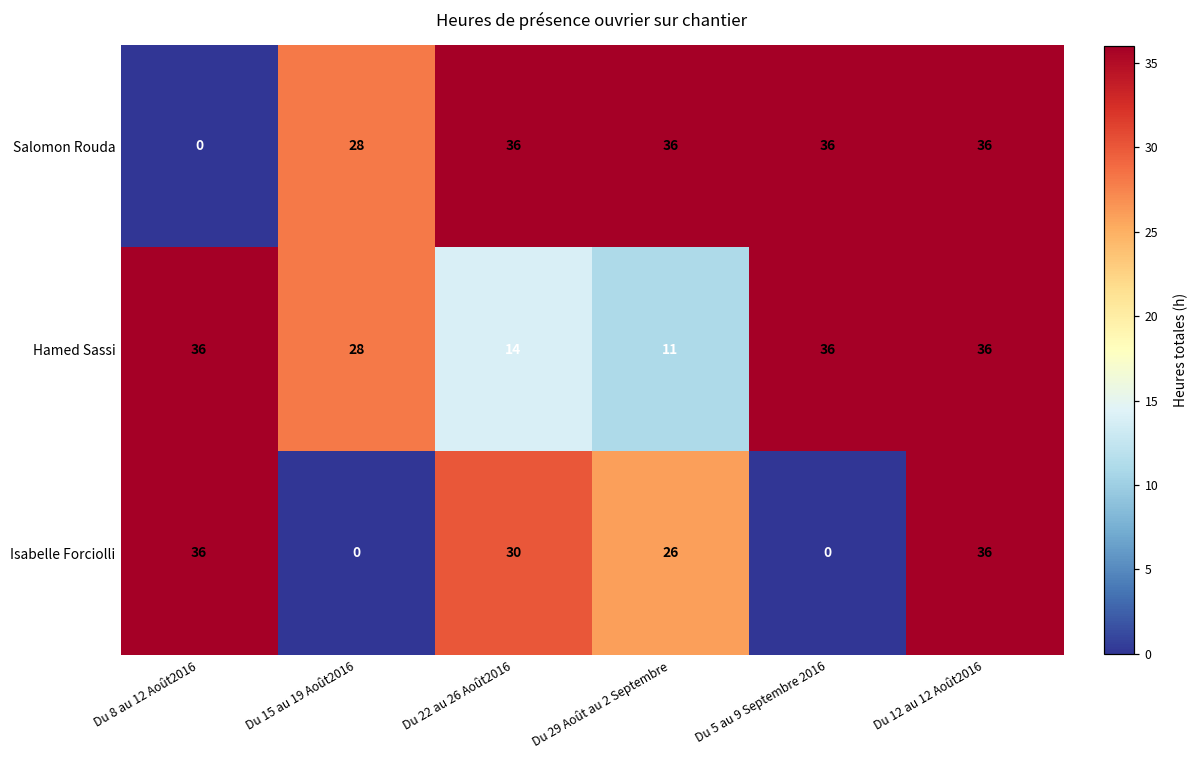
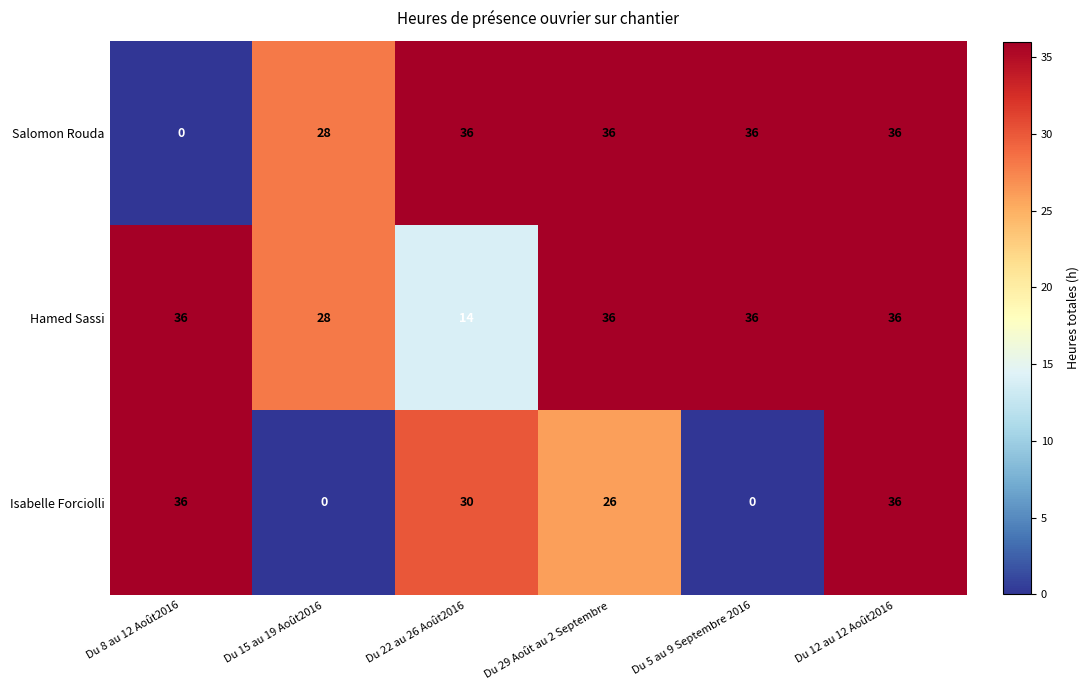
  {
    "Salomon Rouda": {
      "Du 8 au 12 Août2016": 0,
      "Du 15 au 19 Août2016": 28,
      "Du 22 au 26 Août2016": 36,
      "Du 29 Août au 2 Septembre": 36,
      "Du 5 au 9 Septembre 2016": 36,
      "Du 12 au 12 Août2016": 36
    },
    "Hamed Sassi": {
      "Du 8 au 12 Août2016": 36,
      "Du 15 au 19 Août2016": 28,
-     "Du 29 Août au 2 Septembre": 11,
+     "Du 29 Août au 2 Septembre": 36,
      "Du 5 au 9 Septembre 2016": 36,
      "Du 12 au 12 Août2016": 36
    },
    "Isabelle Forciolli": {
      "Du 8 au 12 Août2016": 36,
      "Du 15 au 19 Août2016": 0,
      "Du 22 au 26 Août2016": 30,
      "Du 29 Août au 2 Septembre": 26,
      "Du 5 au 9 Septembre 2016": 0,
      "Du 12 au 12 Août2016": 36
    }
  }
